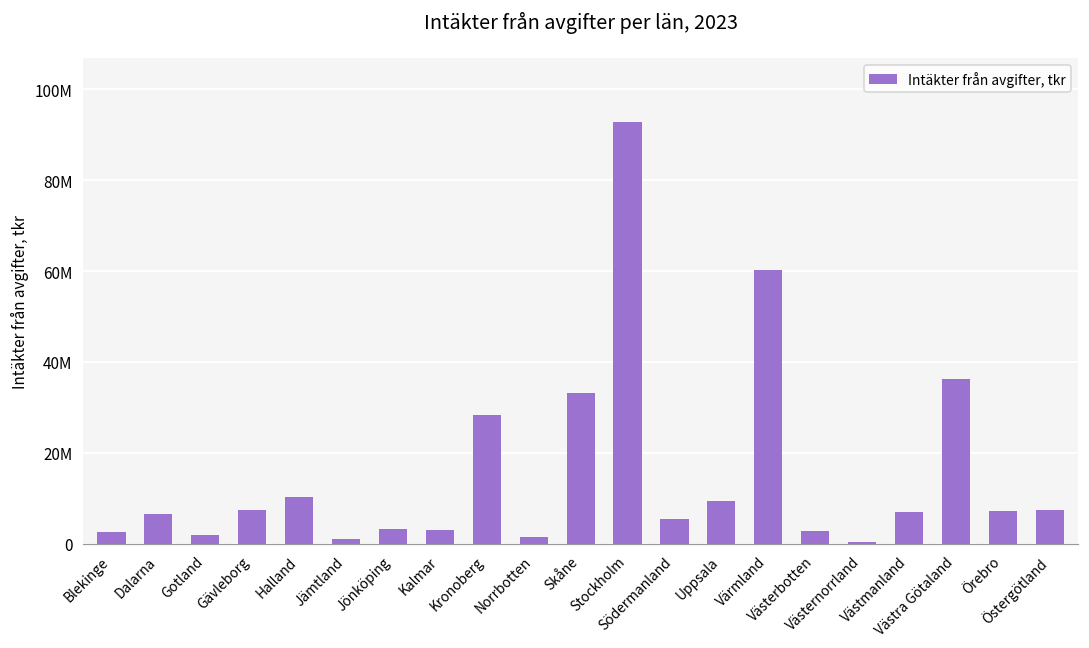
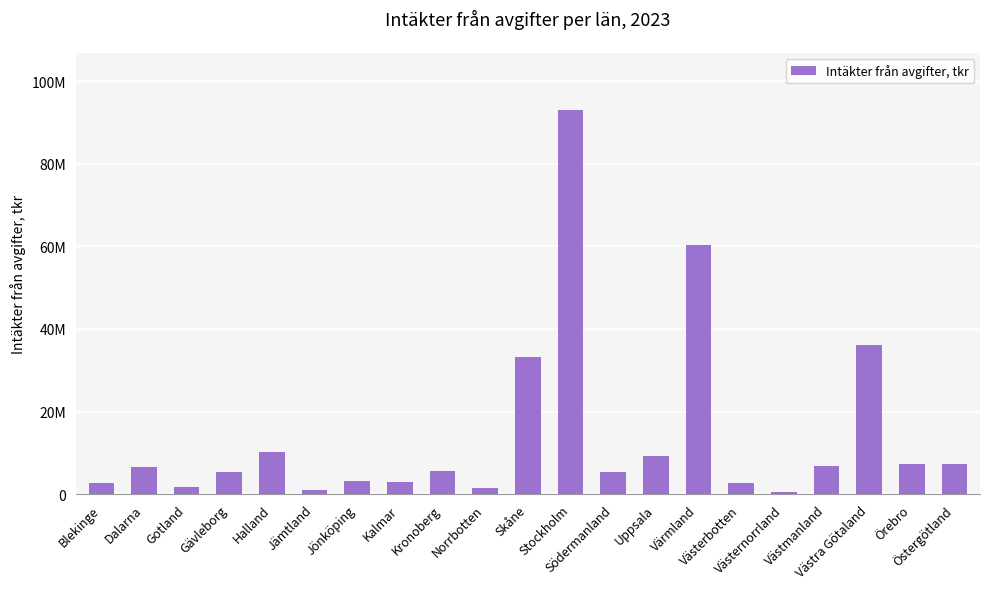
  {
    "Blekinge": 3000000,
    "Dalarna": 7000000,
    "Gotland": 2000000,
-   "Gävleborg": 7000000,
+   "Gävleborg": 5000000,
    "Halland": 10000000,
    "Jämtland": 1000000,
    "Jönköping": 3000000,
    "Kalmar": 3000000,
-   "Kronoberg": 28000000,
+   "Kronoberg": 6000000,
    "Norrbotten": 2000000,
    "Skåne": 33000000,
    "Stockholm": 93000000,
    "Södermanland": 5000000,
    "Uppsala": 9000000,
    "Värmland": 60000000,
    "Västerbotten": 3000000,
    "Västmanland": 7000000,
    "Västra Götaland": 36000000,
    "Örebro": 7000000,
    "Östergötland": 7000000
  }
